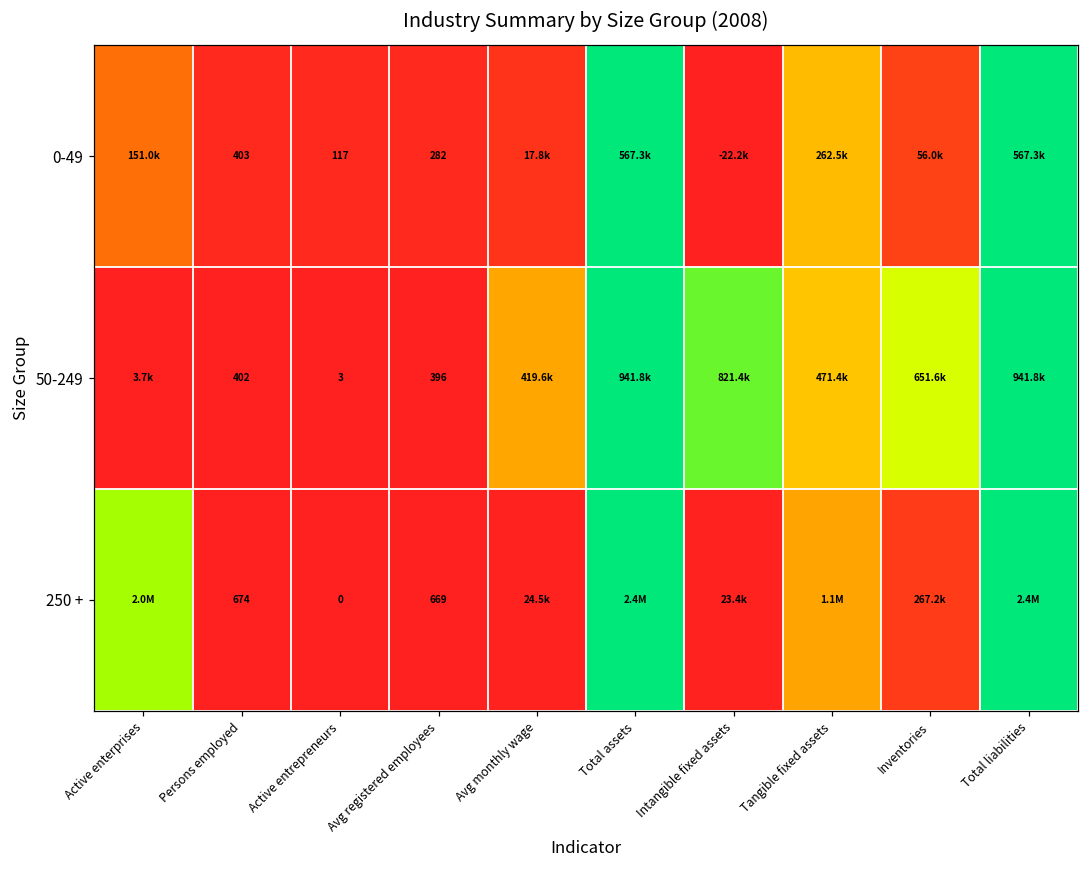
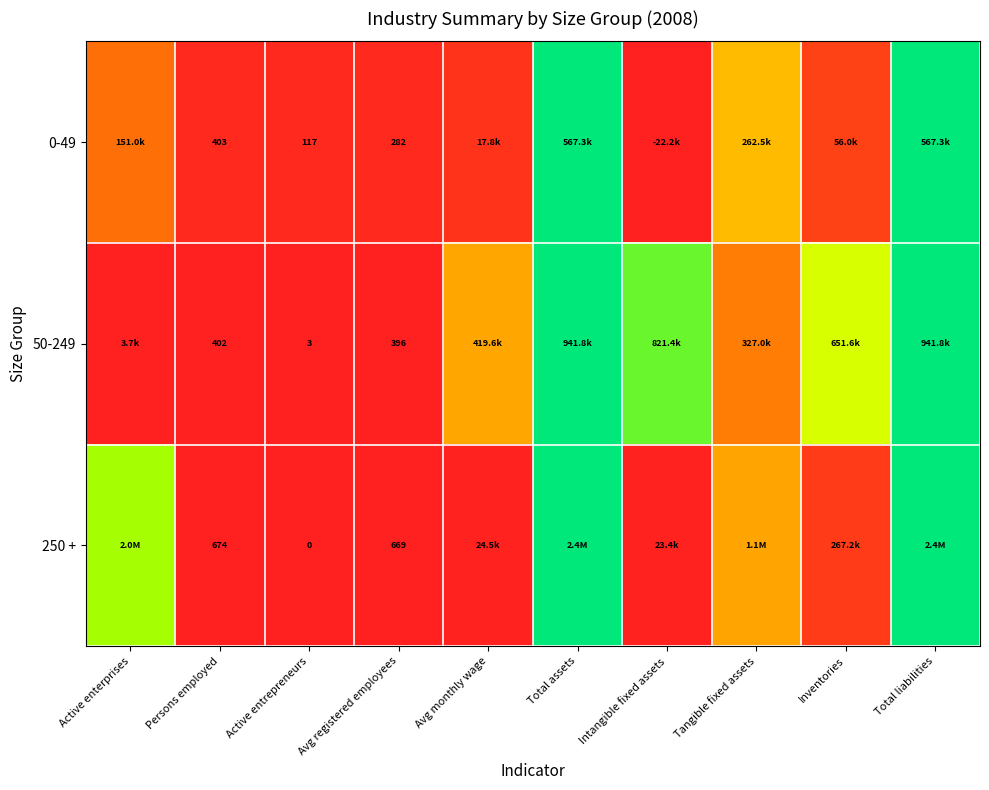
  {
    "0-49": {
      "Active enterprises": "151.0k",
      "Persons employed": "403",
      "Active entrepreneurs": "117",
      "Avg registered employees": "282",
      "Avg monthly wage": "17.8k",
      "Total assets": "567.3k",
      "Intangible fixed assets": "-22.2k",
      "Tangible fixed assets": "262.5k",
      "Inventories": "56.0k",
      "Total liabilities": "567.3k"
    },
    "50-249": {
      "Active enterprises": "3.7k",
      "Persons employed": "402",
      "Active entrepreneurs": "3",
      "Avg registered employees": "396",
      "Avg monthly wage": "419.6k",
      "Total assets": "941.8k",
      "Intangible fixed assets": "821.4k",
-     "Tangible fixed assets": "471.4k",
+     "Tangible fixed assets": "327.0k",
      "Inventories": "651.6k",
      "Total liabilities": "941.8k"
    },
    "250 +": {
      "Active enterprises": "2.0M",
      "Persons employed": "674",
      "Active entrepreneurs": "0",
      "Avg registered employees": "669",
      "Avg monthly wage": "24.5k",
      "Total assets": "2.4M",
      "Intangible fixed assets": "23.4k",
      "Tangible fixed assets": "1.1M",
      "Inventories": "267.2k",
      "Total liabilities": "2.4M"
    }
  }
